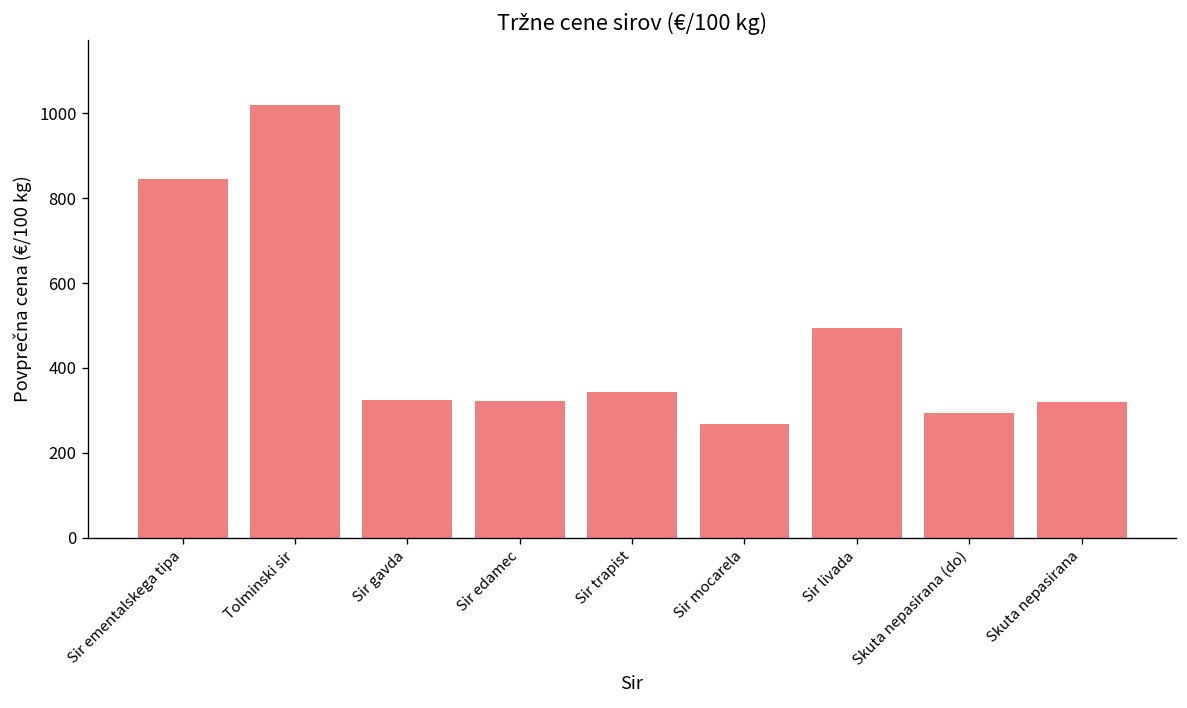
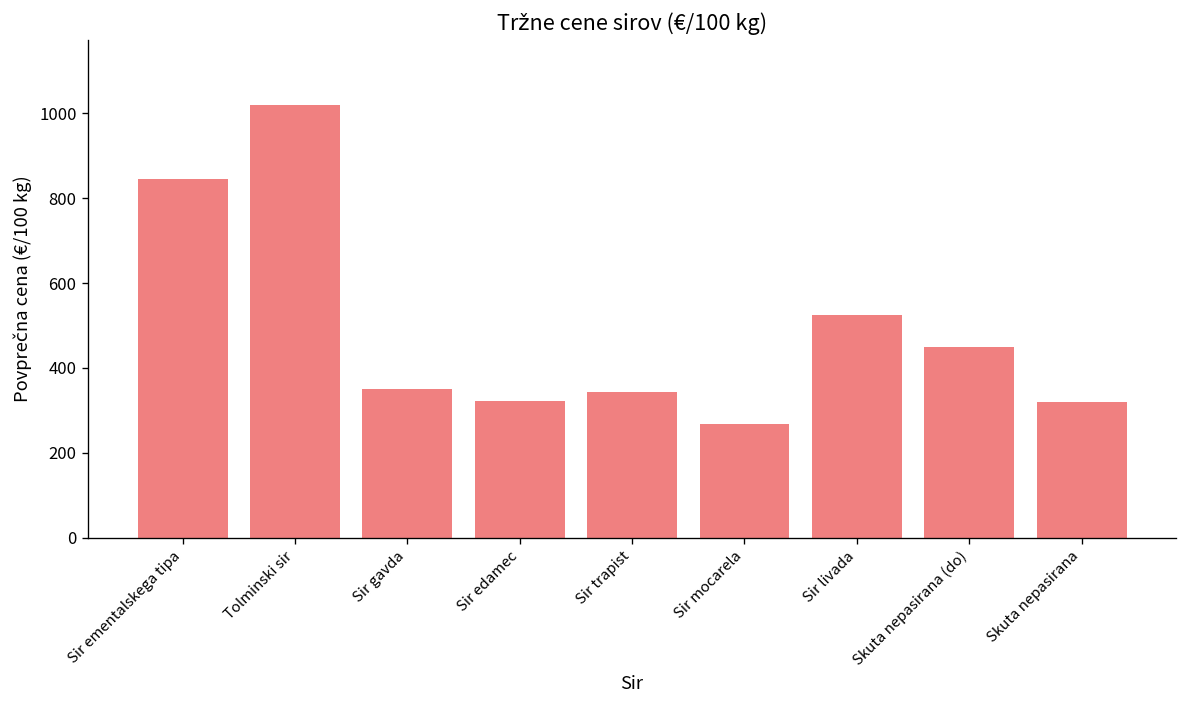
  {
    "Sir ementalskega tipa": 840,
    "Tolminski sir": 1020,
-   "Sir gavda": 320,
+   "Sir gavda": 350,
    "Sir edamec": 320,
    "Sir trapist": 340,
    "Sir mocarela": 270,
-   "Sir livada": 490,
-   "Skuta nepasirana (do)": 290,
+   "Sir livada": 530,
+   "Skuta nepasirana (do)": 450,
    "Skuta nepasirana": 320
  }
